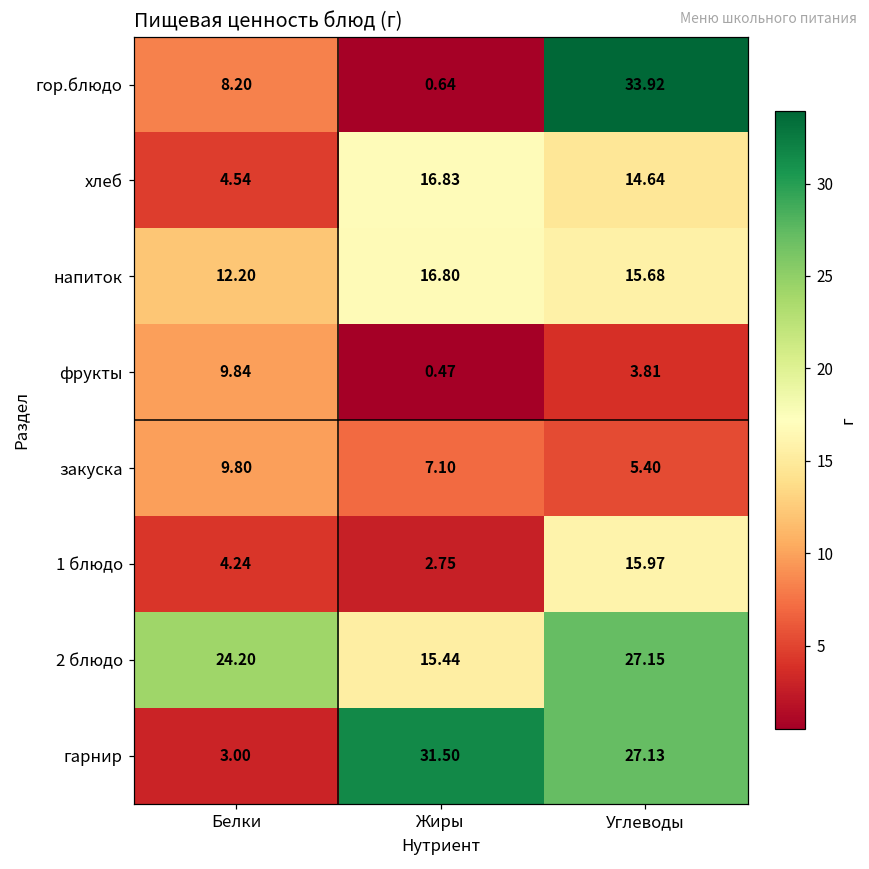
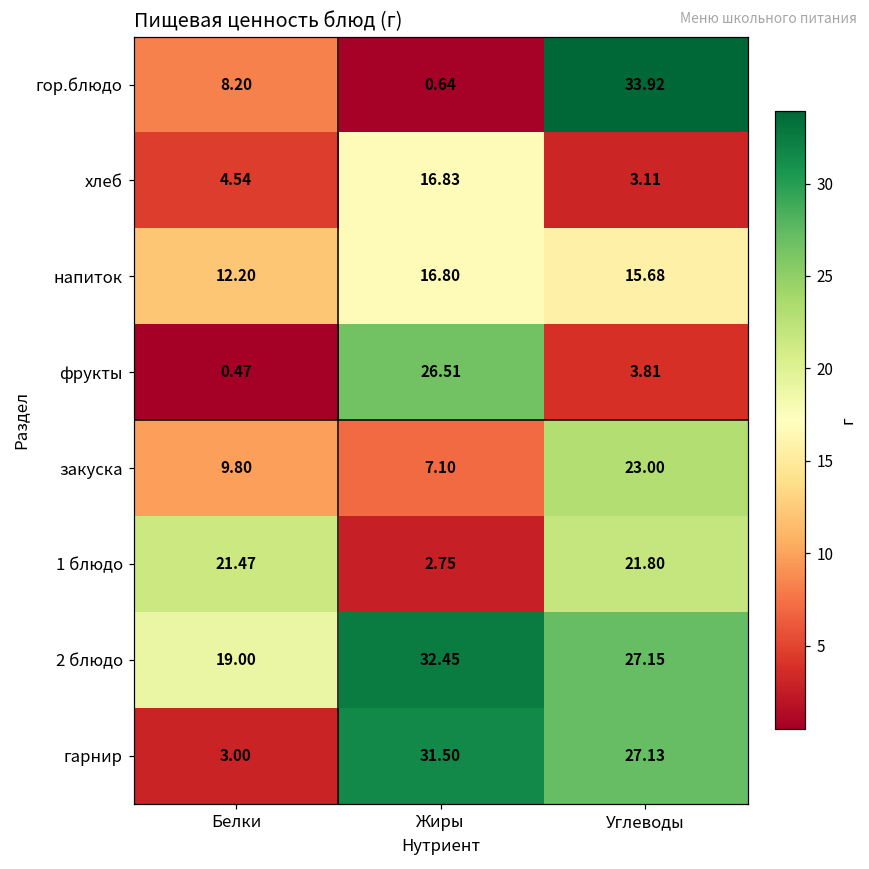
  {
    "гор.блюдо": {
      "Белки": 8.20,
      "Жиры": 0.64,
      "Углеводы": 33.92
    },
    "хлеб": {
      "Белки": 4.54,
      "Жиры": 16.83,
-     "Углеводы": 14.64
+     "Углеводы": 3.11
    },
    "напиток": {
      "Белки": 12.20,
      "Жиры": 16.80,
      "Углеводы": 15.68
    },
    "фрукты": {
-     "Белки": 9.84,
-     "Жиры": 0.47,
+     "Белки": 0.47,
+     "Жиры": 26.51,
      "Углеводы": 3.81
    },
    "закуска": {
      "Белки": 9.80,
      "Жиры": 7.10,
-     "Углеводы": 5.40
+     "Углеводы": 23.00
    },
    "1 блюдо": {
-     "Белки": 4.24,
+     "Белки": 21.47,
      "Жиры": 2.75,
-     "Углеводы": 15.97
+     "Углеводы": 21.80
    },
    "2 блюдо": {
-     "Белки": 24.20,
-     "Жиры": 15.44,
+     "Белки": 19.00,
+     "Жиры": 32.45,
      "Углеводы": 27.15
    },
    "гарнир": {
      "Белки": 3.00,
      "Жиры": 31.50,
      "Углеводы": 27.13
    }
  }
